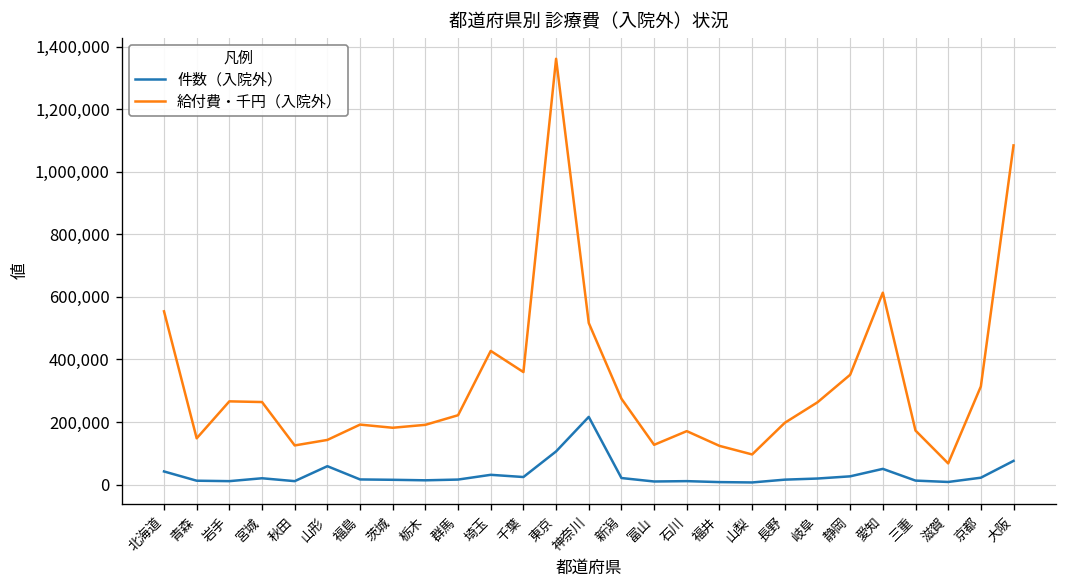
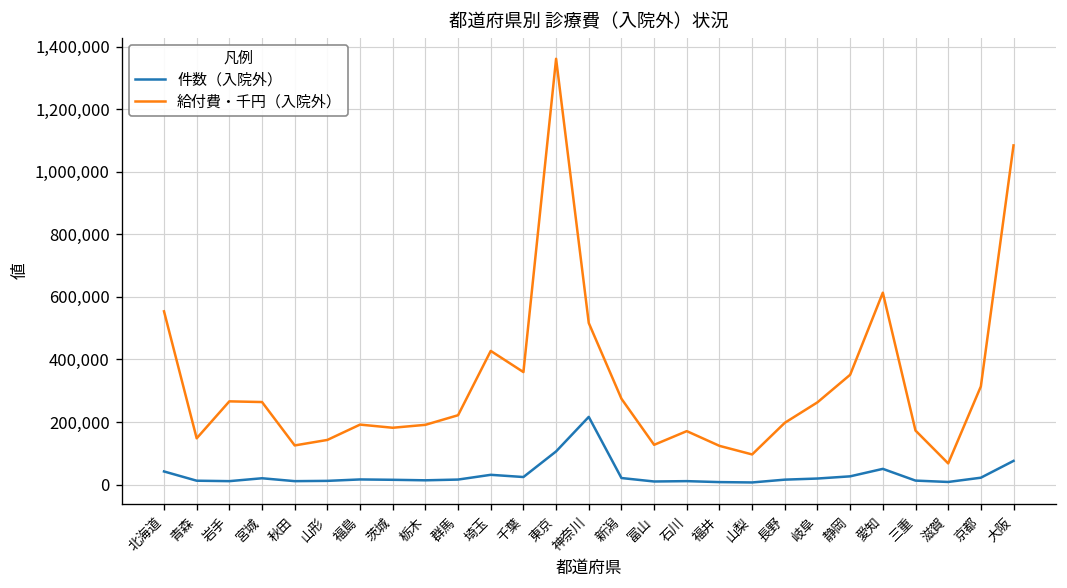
  {
    "件数（入院外）": {
      "北海道": "40,000",
      "青森": "10,000",
      "岩手": "10,000",
      "宮城": "20,000",
      "秋田": "10,000",
-     "山形": "60,000",
+     "山形": "10,000",
      "福島": "20,000",
      "茨城": "20,000",
      "栃木": "10,000",
      "群馬": "20,000",
      "埼玉": "30,000",
      "千葉": "20,000",
      "東京": "110,000",
      "神奈川": "220,000",
      "新潟": "20,000",
      "富山": "10,000",
      "石川": "10,000",
      "福井": "10,000",
      "山梨": "10,000",
      "長野": "20,000",
      "岐阜": "20,000",
      "静岡": "30,000",
      "愛知": "50,000",
      "三重": "10,000",
      "滋賀": "10,000",
      "京都": "20,000",
      "大阪": "80,000"
    },
    "給付費・千円（入院外）": {
      "北海道": "550,000",
      "青森": "150,000",
      "岩手": "270,000",
      "宮城": "260,000",
      "秋田": "130,000",
      "山形": "140,000",
      "福島": "190,000",
      "茨城": "180,000",
      "栃木": "190,000",
      "群馬": "220,000",
      "埼玉": "430,000",
      "千葉": "360,000",
      "東京": "1,360,000",
      "神奈川": "520,000",
      "新潟": "270,000",
      "富山": "130,000",
      "石川": "170,000",
      "福井": "120,000",
      "山梨": "100,000",
      "長野": "200,000",
      "岐阜": "260,000",
      "静岡": "350,000",
      "愛知": "610,000",
      "三重": "170,000",
      "滋賀": "70,000",
      "京都": "310,000",
      "大阪": "1,080,000"
    }
  }
